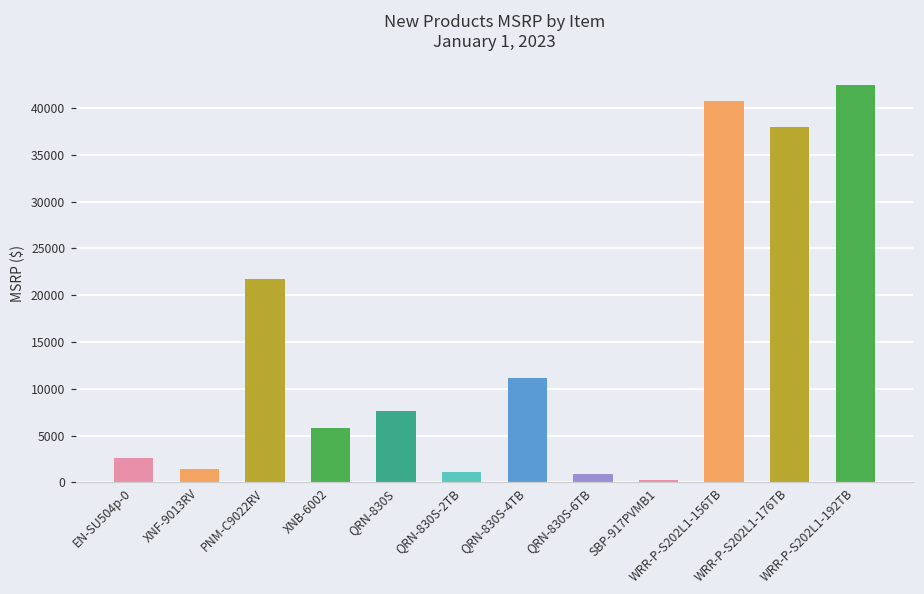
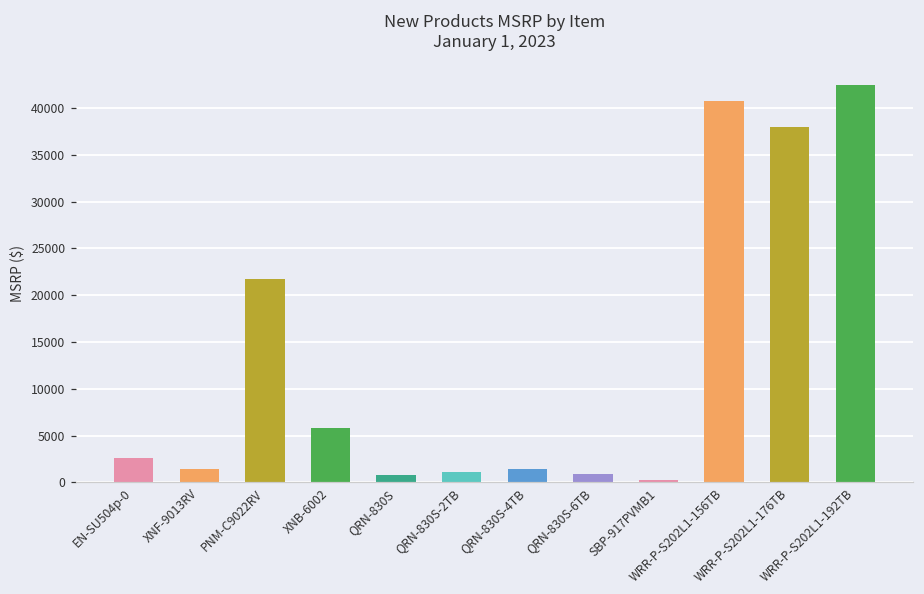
  {
    "EN-SU504p-0": 3000,
    "XNF-9013RV": 1000,
    "PNM-C9022RV": 22000,
    "XNB-6002": 6000,
-   "QRN-830S": 8000,
+   "QRN-830S": 1000,
    "QRN-830S-2TB": 1000,
-   "QRN-830S-4TB": 11000,
+   "QRN-830S-4TB": 1000,
    "QRN-830S-6TB": 1000,
    "WRR-P-S202L1-156TB": 41000,
    "WRR-P-S202L1-176TB": 38000,
    "WRR-P-S202L1-192TB": 42000
  }
